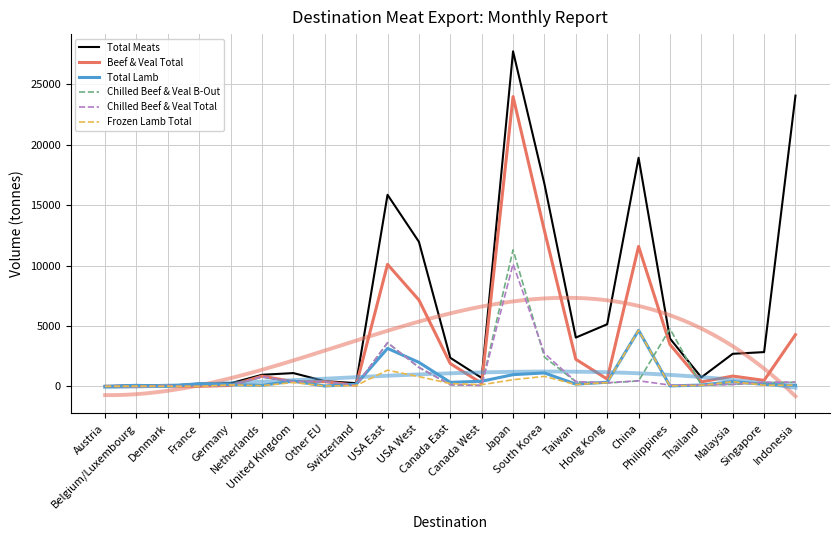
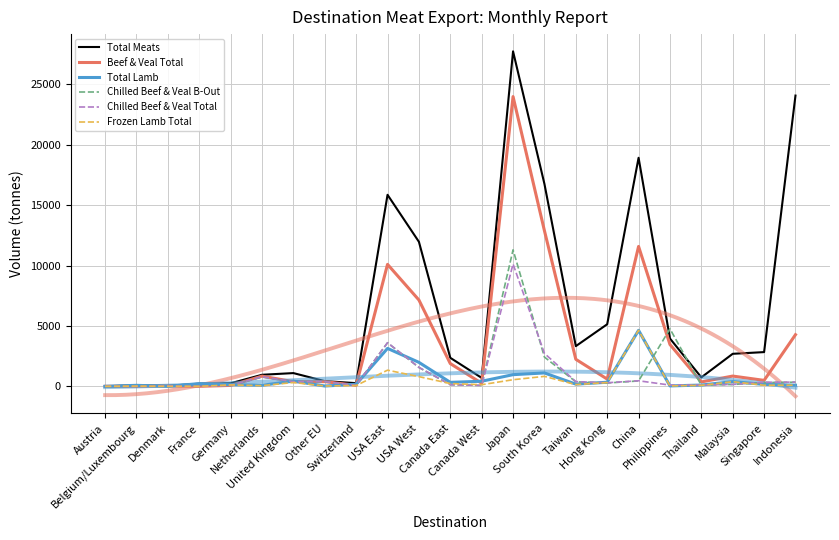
  {
    "Total Meats": {
      "United Kingdom": 1100,
      "USA East": 15900,
      "USA West": 12000,
      "Canada East": 2400,
      "Canada West": 700,
      "Japan": 27700,
      "South Korea": 16800,
-     "Taiwan": 4000,
+     "Taiwan": 3300,
      "Hong Kong": 5100,
      "China": 18900,
      "Philippines": 4000,
      "Malaysia": 2700,
      "Singapore": 2800,
      "Indonesia": 24100
    },
    "Chilled Beef & Veal B-Out": {
      "Japan": 11300,
      "South Korea": 2400,
      "Philippines": 4800
    },
    "Chilled Beef & Veal Total": {
      "Japan": 10100,
      "South Korea": 2700
    },
    "Frozen Lamb Total": {
      "USA East": 1300,
      "USA West": 800,
      "Japan": 500,
      "South Korea": 800
    }
  }
